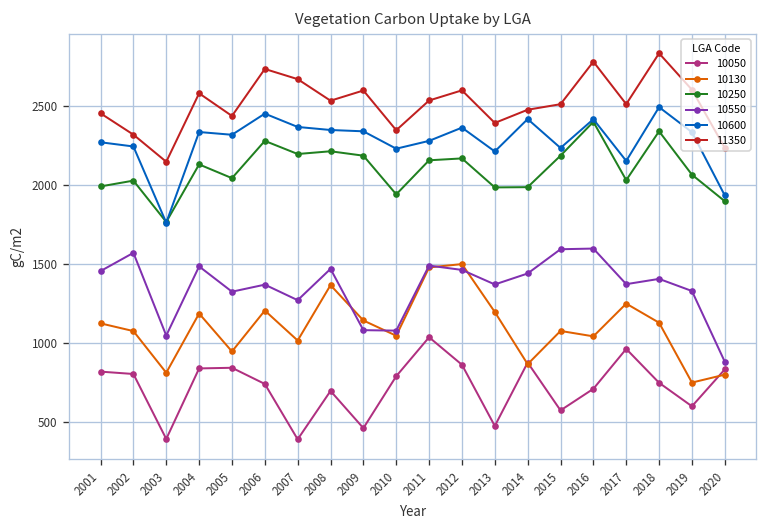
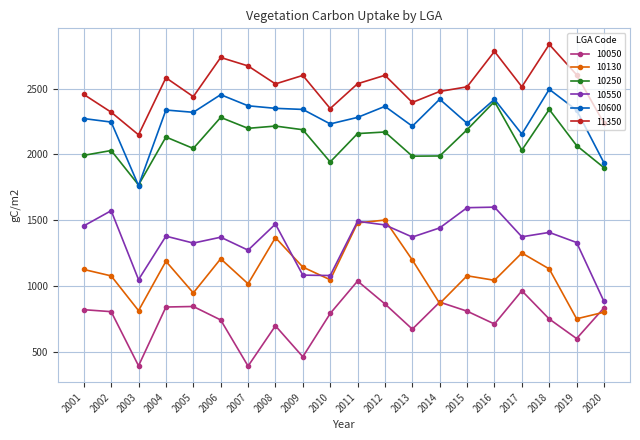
  {
    "10050": {
      "2001": 820,
      "2002": 800,
      "2003": 390,
      "2004": 840,
      "2005": 840,
      "2006": 740,
      "2007": 390,
      "2008": 700,
      "2009": 460,
      "2010": 790,
      "2011": 1040,
      "2012": 860,
-     "2013": 480,
-     "2015": 570,
+     "2013": 670,
+     "2015": 810,
      "2016": 710,
      "2017": 960,
      "2018": 750,
      "2019": 600,
      "2020": 830
    },
    "10130": {
      "2001": 1130,
      "2002": 1080,
      "2003": 810,
      "2004": 1190,
      "2005": 950,
      "2006": 1210,
      "2007": 1020,
      "2008": 1370,
      "2009": 1140,
      "2010": 1050,
      "2012": 1500,
      "2013": 1200,
      "2015": 1080,
      "2016": 1040,
      "2017": 1250,
      "2018": 1130,
      "2019": 750,
      "2020": 800
    },
    "10250": {
      "2001": 1990,
      "2002": 2030,
      "2004": 2130,
      "2005": 2050,
      "2006": 2280,
      "2007": 2200,
      "2008": 2220,
      "2009": 2190,
      "2010": 1940,
      "2011": 2160,
      "2012": 2170,
      "2013": 1990,
      "2014": 1990,
      "2015": 2190,
      "2017": 2030,
      "2018": 2340,
      "2019": 2070,
      "2020": 1900
    },
    "10550": {
      "2001": 1460,
      "2002": 1570,
      "2003": 1050,
-     "2004": 1490,
+     "2004": 1380,
      "2005": 1330,
      "2006": 1370,
      "2007": 1270,
      "2008": 1470,
      "2009": 1080,
      "2010": 1080,
      "2012": 1460,
      "2013": 1370,
      "2014": 1440,
      "2015": 1590,
      "2016": 1600,
      "2017": 1370,
      "2018": 1410,
      "2019": 1330,
      "2020": 880
    },
    "10600": {
      "2001": 2270,
      "2002": 2250,
      "2004": 2340,
      "2005": 2320,
      "2006": 2450,
      "2007": 2370,
      "2008": 2350,
      "2009": 2340,
      "2010": 2230,
      "2011": 2280,
      "2012": 2360,
      "2013": 2210,
      "2014": 2420,
      "2015": 2240,
      "2017": 2150,
      "2018": 2490,
      "2020": 1940
    },
    "11350": {
      "2001": 2460,
      "2002": 2320,
      "2003": 2150,
      "2004": 2580,
      "2005": 2440,
      "2006": 2740,
      "2007": 2670,
      "2008": 2540,
      "2009": 2600,
      "2010": 2350,
      "2011": 2540,
      "2012": 2600,
      "2013": 2390,
      "2014": 2480,
      "2015": 2510,
      "2016": 2780,
      "2017": 2510,
      "2018": 2840
    }
  }
